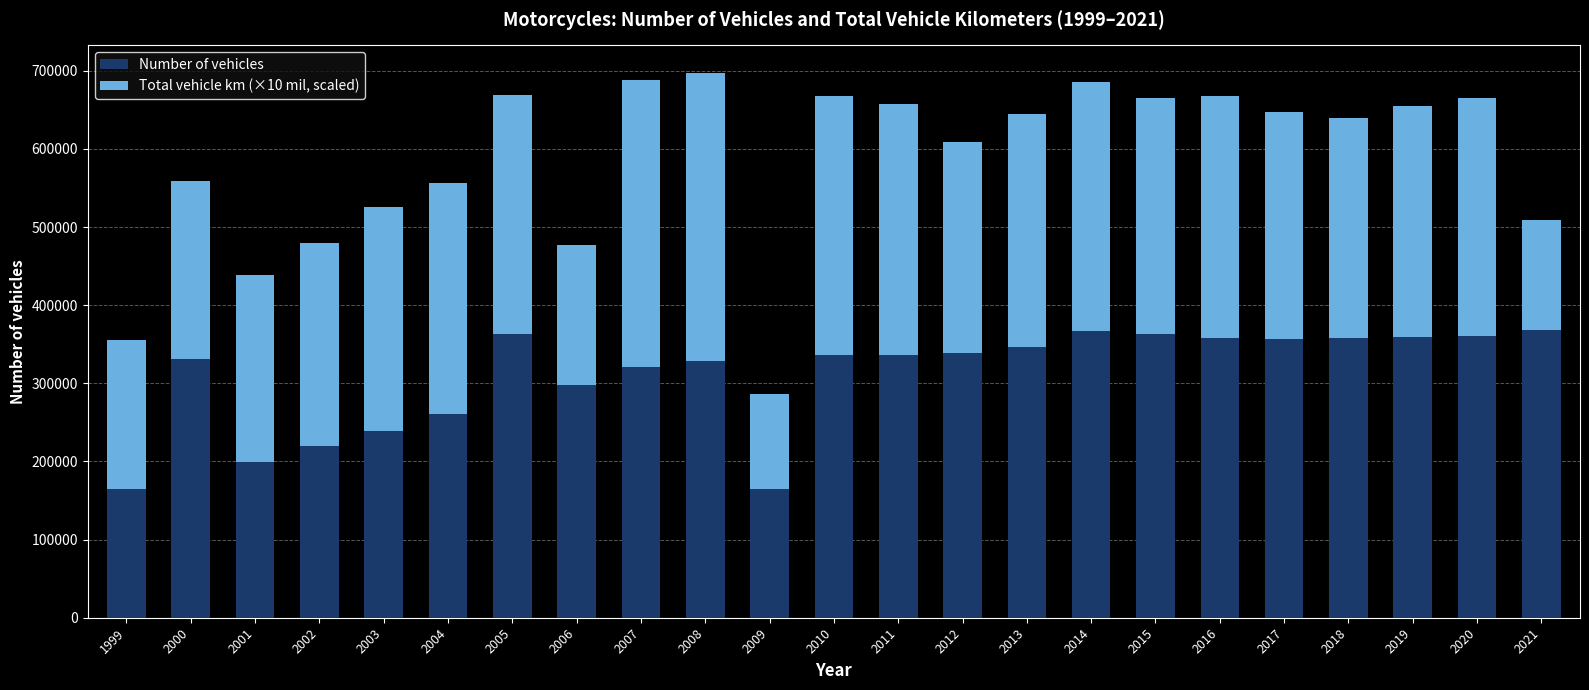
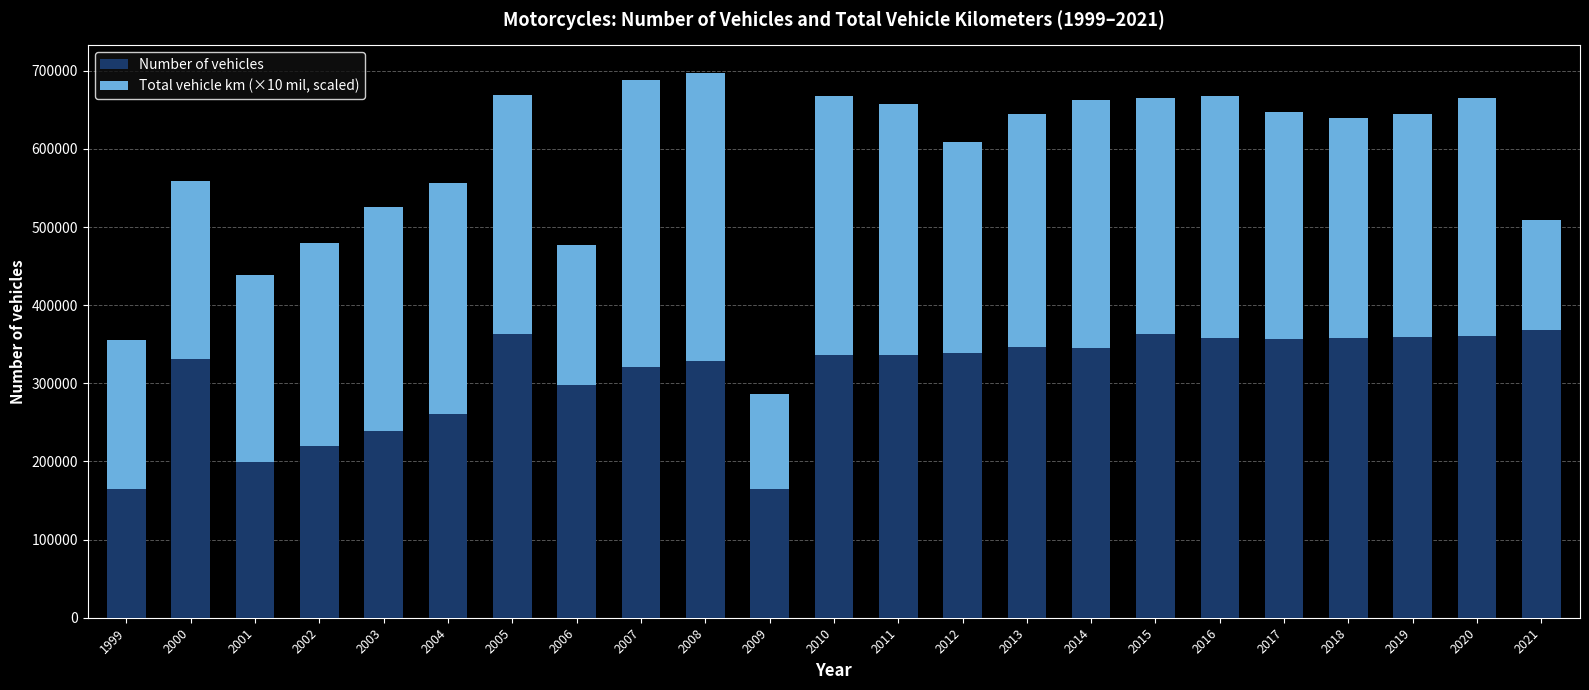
  {
    "Number of vehicles": {
      "1999": 170000,
      "2000": 330000,
      "2001": 200000,
      "2002": 220000,
      "2003": 240000,
      "2004": 260000,
      "2005": 360000,
      "2006": 300000,
      "2007": 320000,
      "2008": 330000,
      "2009": 160000,
      "2010": 340000,
      "2011": 340000,
      "2012": 340000,
      "2013": 350000,
-     "2014": 370000,
+     "2014": 340000,
      "2015": 360000,
      "2016": 360000,
      "2017": 360000,
      "2018": 360000,
      "2019": 360000,
      "2020": 360000,
      "2021": 370000
    },
    "Total vehicle km (×10 mil, scaled)": {
      "1999": 190000,
      "2000": 230000,
      "2001": 240000,
      "2002": 260000,
      "2003": 290000,
      "2004": 300000,
      "2005": 300000,
      "2006": 180000,
      "2007": 370000,
      "2008": 370000,
      "2009": 120000,
      "2010": 330000,
      "2011": 320000,
      "2012": 270000,
      "2013": 300000,
      "2014": 320000,
      "2015": 300000,
      "2016": 310000,
      "2017": 290000,
      "2018": 280000,
-     "2019": 300000,
+     "2019": 290000,
      "2020": 300000,
      "2021": 140000
    }
  }
